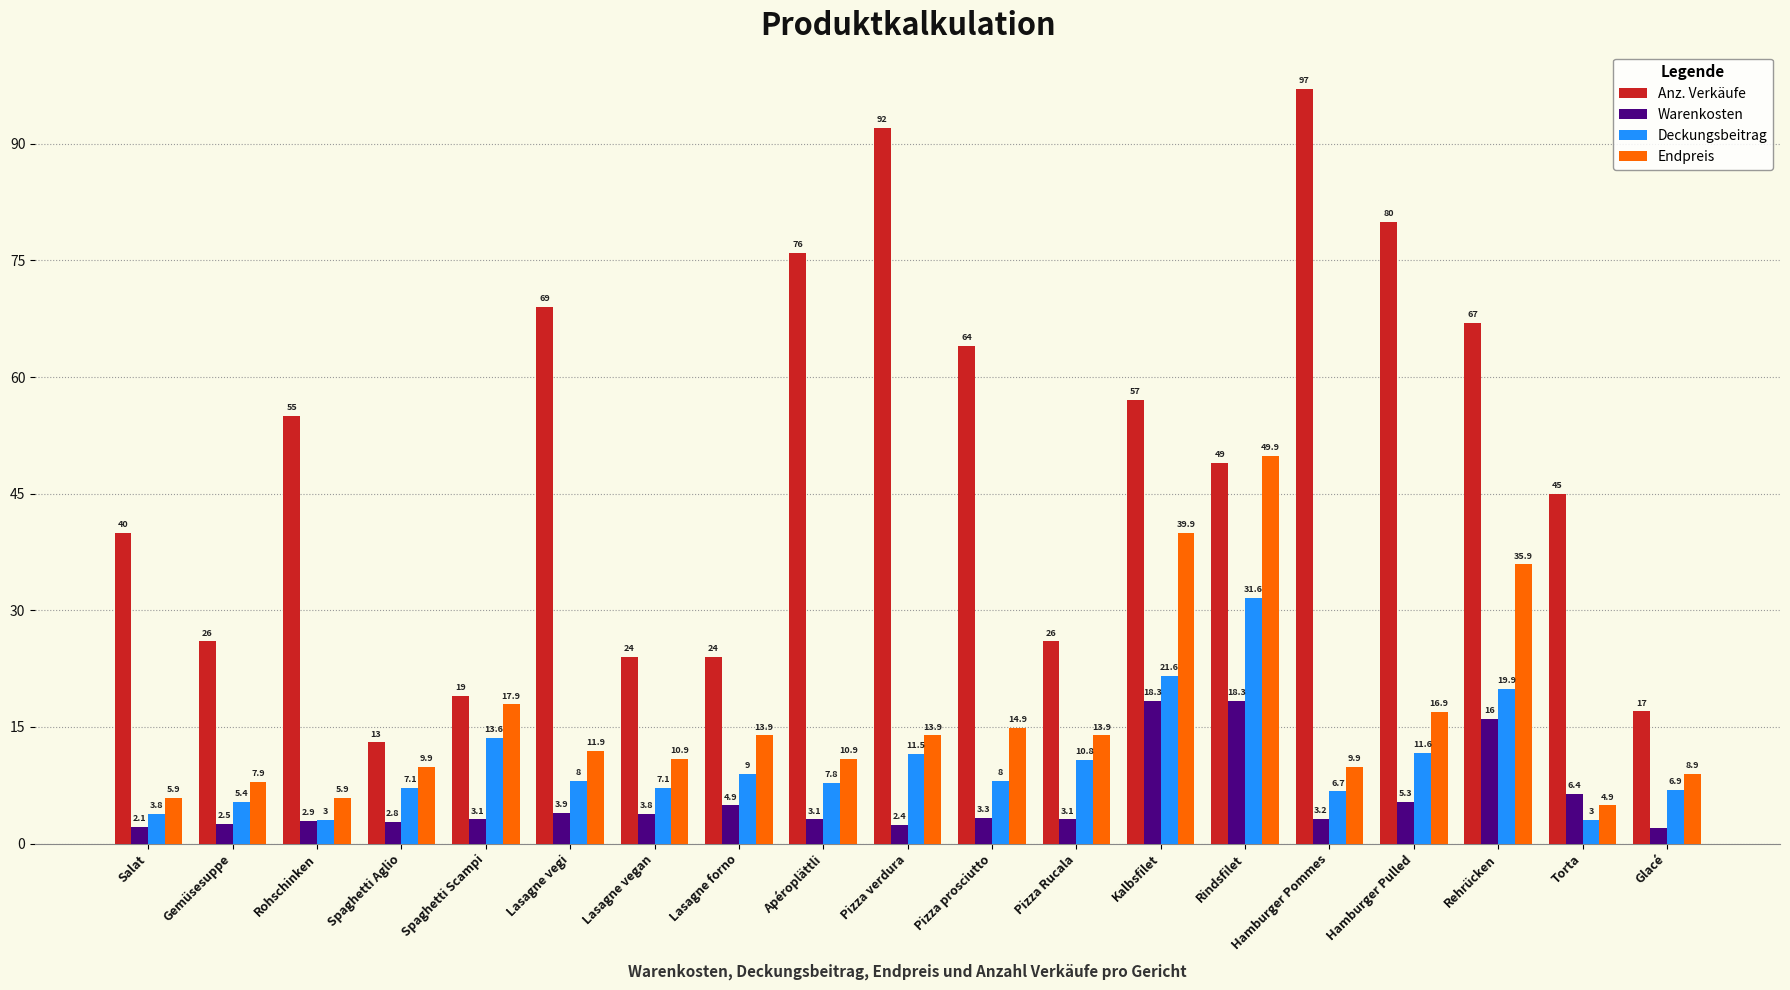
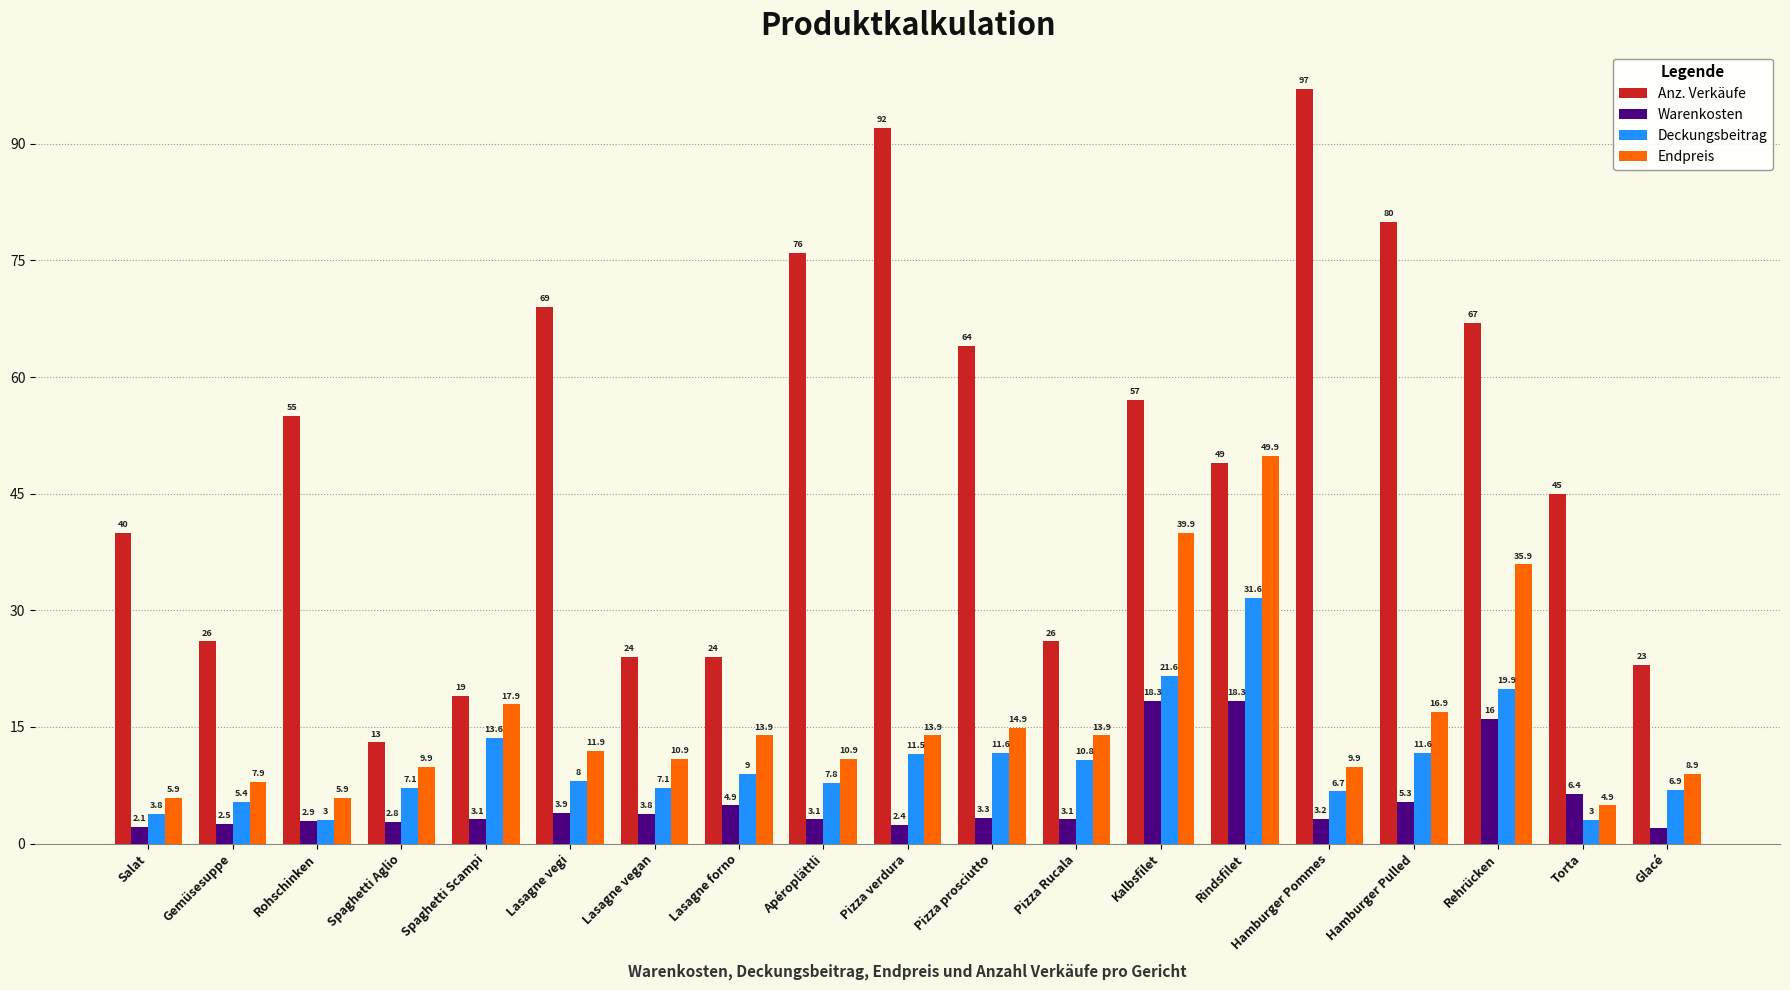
  {
    "Anz. Verkäufe": {
      "Salat": 40,
      "Gemüsesuppe": 26,
      "Rohschinken": 55,
      "Spaghetti Aglio": 13,
      "Spaghetti Scampi": 19,
      "Lasagne vegi": 69,
      "Lasagne vegan": 24,
      "Lasagne forno": 24,
      "Apéroplättli": 76,
      "Pizza verdura": 92,
      "Pizza prosciutto": 64,
      "Pizza Rucala": 26,
      "Kalbsfilet": 57,
      "Rindsfilet": 49,
      "Hamburger Pommes": 97,
      "Hamburger Pulled": 80,
      "Rehrücken": 67,
      "Torta": 45,
-     "Glacé": 17
+     "Glacé": 23
    },
    "Warenkosten": {
      "Salat": 2.1,
      "Gemüsesuppe": 2.5,
      "Rohschinken": 2.9,
      "Spaghetti Aglio": 2.8,
      "Spaghetti Scampi": 3.1,
      "Lasagne vegi": 3.9,
      "Lasagne vegan": 3.8,
      "Lasagne forno": 4.9,
      "Apéroplättli": 3.1,
      "Pizza verdura": 2.4,
      "Pizza prosciutto": 3.3,
      "Pizza Rucala": 3.1,
      "Kalbsfilet": 18.3,
      "Rindsfilet": 18.3,
      "Hamburger Pommes": 3.2,
      "Hamburger Pulled": 5.3,
      "Rehrücken": 16,
      "Torta": 6.4
    },
    "Deckungsbeitrag": {
      "Salat": 3.8,
      "Gemüsesuppe": 5.4,
      "Rohschinken": 3,
      "Spaghetti Aglio": 7.1,
      "Spaghetti Scampi": 13.6,
      "Lasagne vegi": 8,
      "Lasagne vegan": 7.1,
      "Lasagne forno": 9,
      "Apéroplättli": 7.8,
      "Pizza verdura": 11.5,
-     "Pizza prosciutto": 8,
+     "Pizza prosciutto": 11.6,
      "Pizza Rucala": 10.8,
      "Kalbsfilet": 21.6,
      "Rindsfilet": 31.6,
      "Hamburger Pommes": 6.7,
      "Hamburger Pulled": 11.6,
      "Rehrücken": 19.9,
      "Torta": 3,
      "Glacé": 6.9
    },
    "Endpreis": {
      "Salat": 5.9,
      "Gemüsesuppe": 7.9,
      "Rohschinken": 5.9,
      "Spaghetti Aglio": 9.9,
      "Spaghetti Scampi": 17.9,
      "Lasagne vegi": 11.9,
      "Lasagne vegan": 10.9,
      "Lasagne forno": 13.9,
      "Apéroplättli": 10.9,
      "Pizza verdura": 13.9,
      "Pizza prosciutto": 14.9,
      "Pizza Rucala": 13.9,
      "Kalbsfilet": 39.9,
      "Rindsfilet": 49.9,
      "Hamburger Pommes": 9.9,
      "Hamburger Pulled": 16.9,
      "Rehrücken": 35.9,
      "Torta": 4.9,
      "Glacé": 8.9
    }
  }
